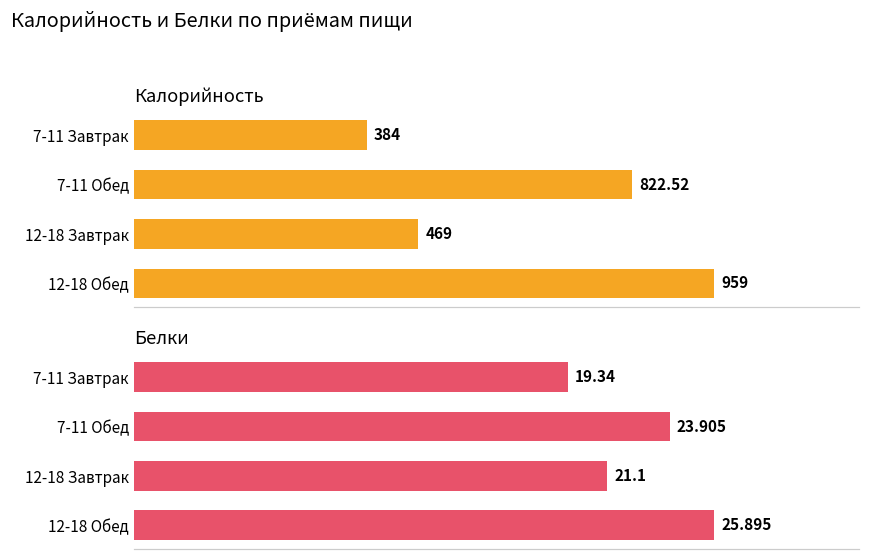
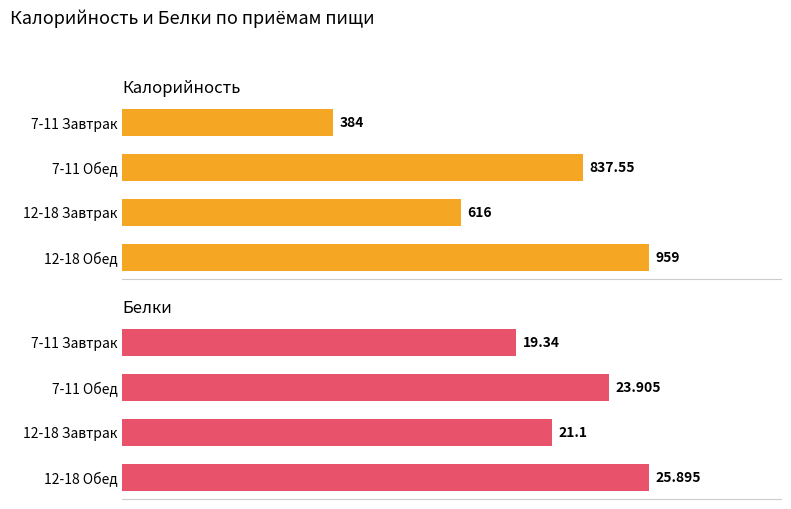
  {
    "Калорийность": {
      "7-11 Завтрак": 384,
-     "7-11 Обед": 822.52,
-     "12-18 Завтрак": 469,
+     "7-11 Обед": 837.55,
+     "12-18 Завтрак": 616,
      "12-18 Обед": 959
    },
    "Белки": {
      "7-11 Завтрак": 19.34,
      "7-11 Обед": 23.905,
      "12-18 Завтрак": 21.1,
      "12-18 Обед": 25.895
    }
  }
